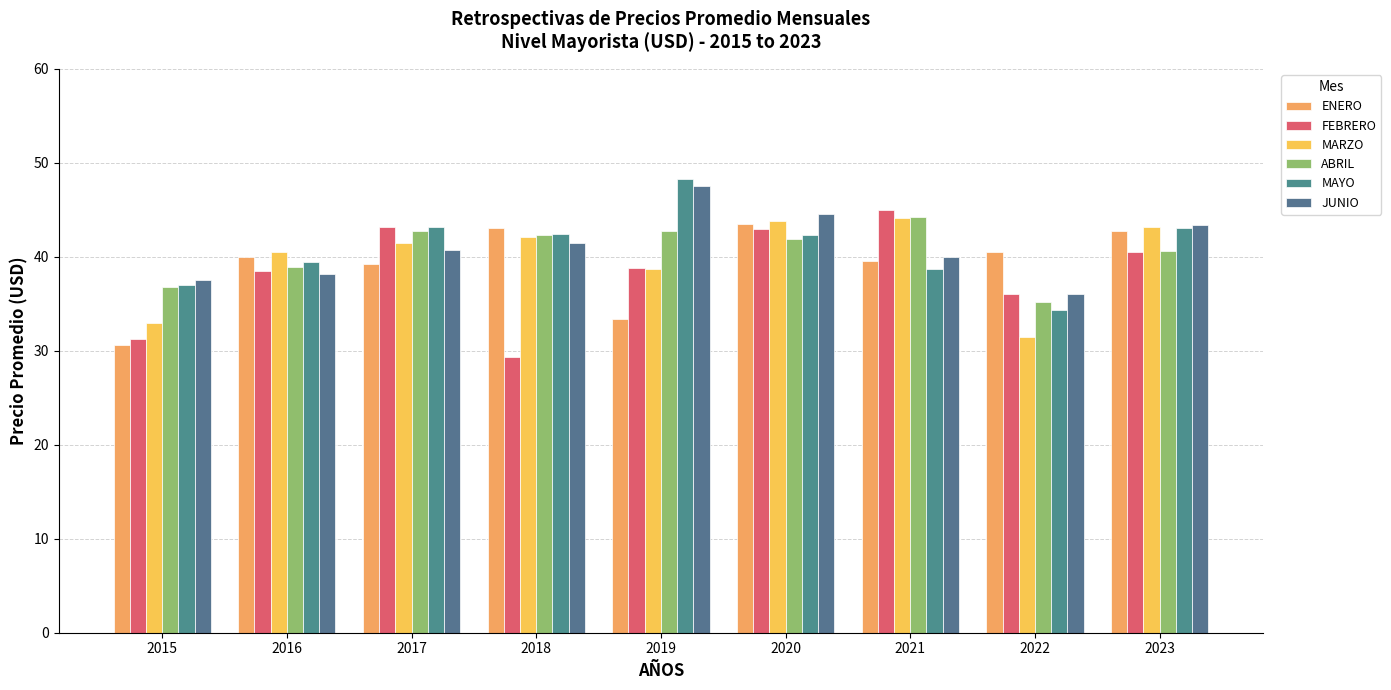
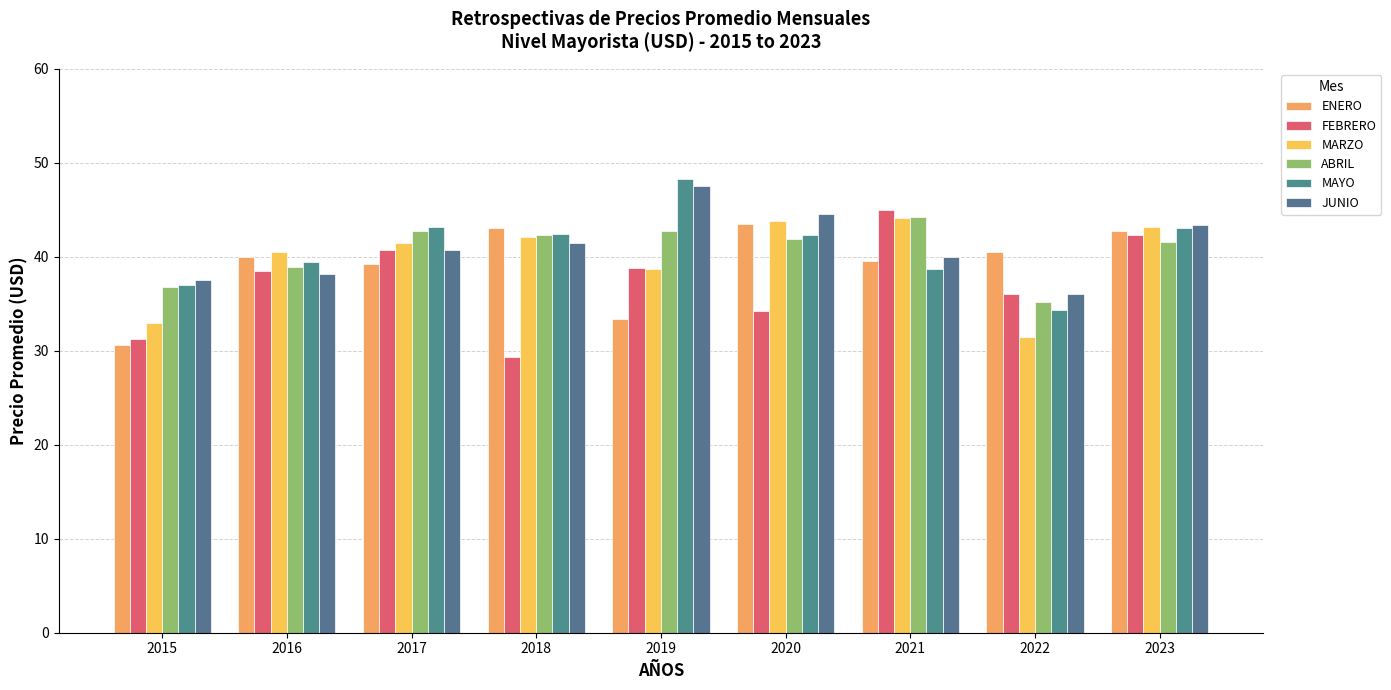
  {
    "FEBRERO": {
      "2015": 31,
      "2016": 39,
-     "2017": 43,
+     "2017": 41,
      "2018": 29,
      "2019": 39,
-     "2020": 43,
+     "2020": 34,
      "2021": 45,
      "2022": 36,
-     "2023": 40
+     "2023": 42
    },
    "ABRIL": {
      "2015": 37,
      "2016": 39,
      "2017": 43,
      "2018": 42,
      "2019": 43,
      "2020": 42,
      "2021": 44,
      "2022": 35,
-     "2023": 41
+     "2023": 42
    }
  }
